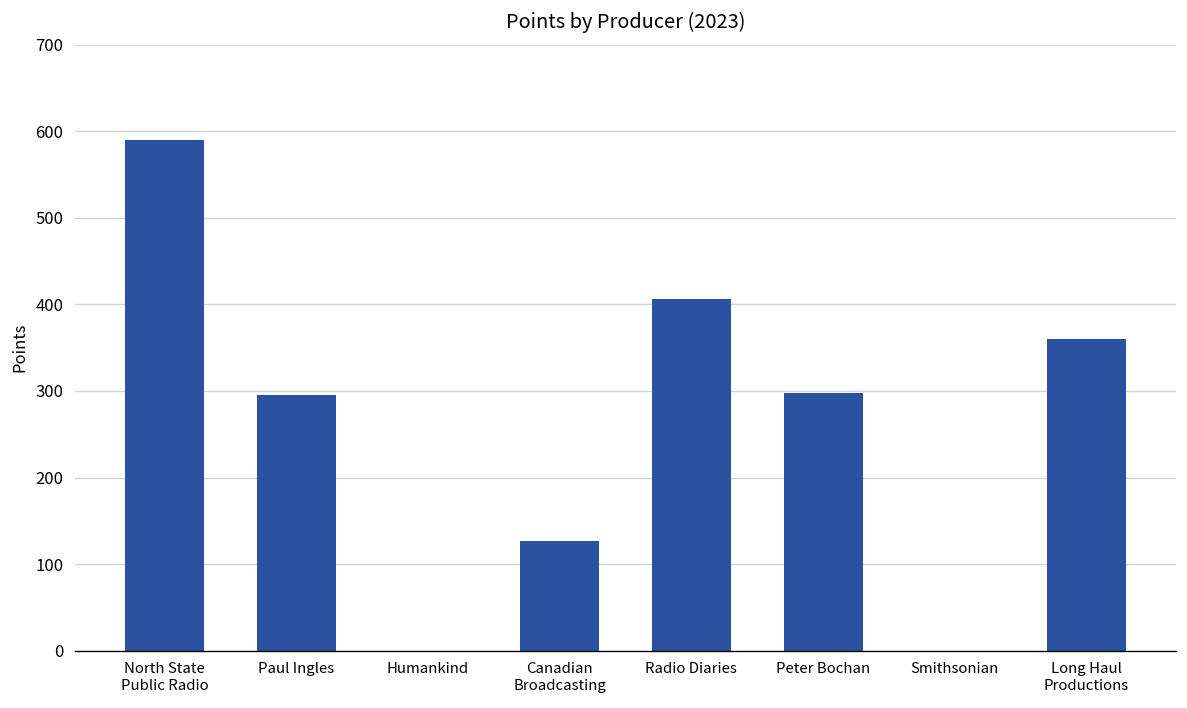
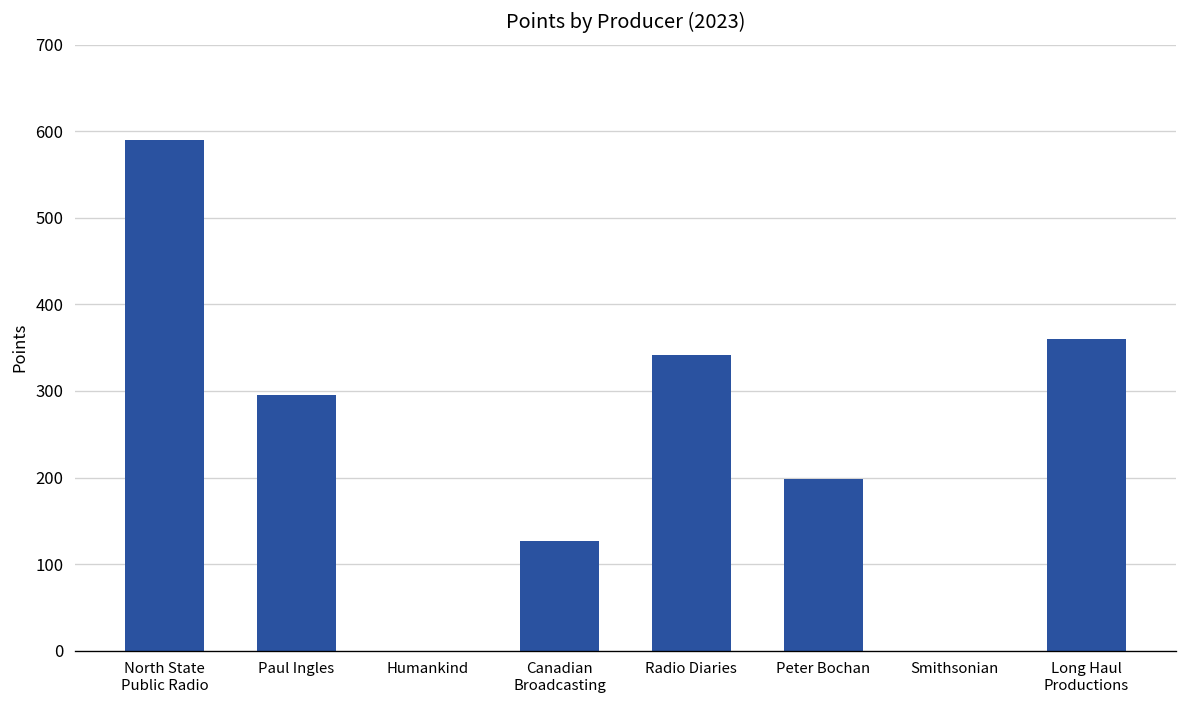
  {
    "North State Public Radio": 590,
    "Paul Ingles": 300,
    "Humankind": 0,
    "Canadian Broadcasting": 130,
-   "Radio Diaries": 410,
-   "Peter Bochan": 300,
+   "Radio Diaries": 340,
+   "Peter Bochan": 200,
    "Smithsonian": 0,
    "Long Haul Productions": 360
  }
